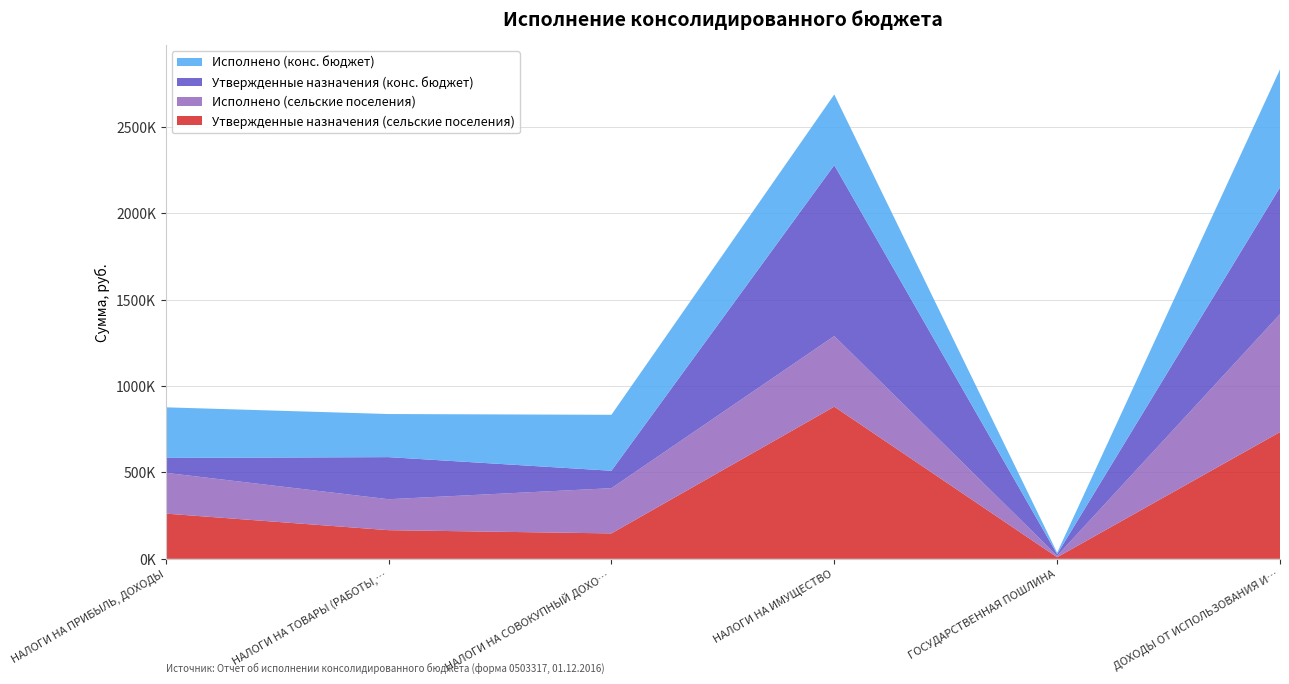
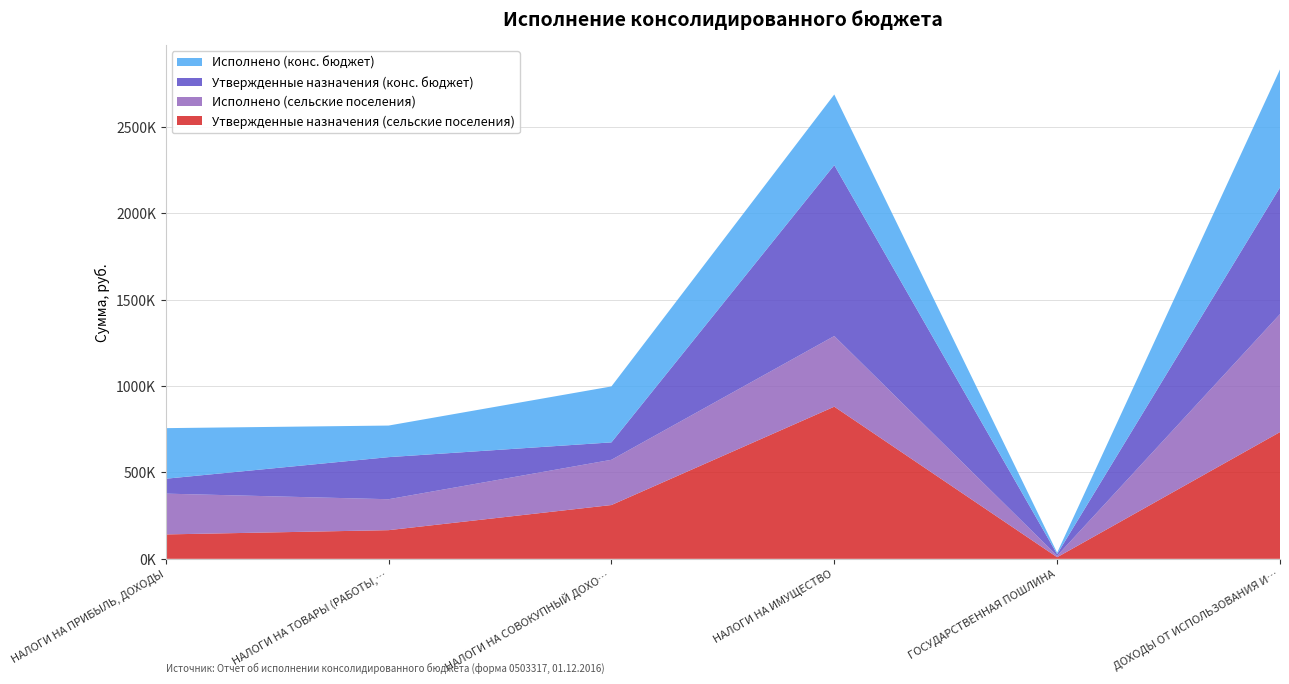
  {
    "Утвержденные назначения (сельские поселения)": {
-     "НАЛОГИ НА ПРИБЫЛЬ, ДОХОДЫ": 260000,
+     "НАЛОГИ НА ПРИБЫЛЬ, ДОХОДЫ": 140000,
      "НАЛОГИ НА ТОВАРЫ (РАБОТЫ,…": 170000,
-     "НАЛОГИ НА СОВОКУПНЫЙ ДОХО…": 150000,
+     "НАЛОГИ НА СОВОКУПНЫЙ ДОХО…": 310000,
      "НАЛОГИ НА ИМУЩЕСТВО": 880000,
      "ДОХОДЫ ОТ ИСПОЛЬЗОВАНИЯ И…": 730000
    },
    "Исполнено (сельские поселения)": {
      "НАЛОГИ НА ПРИБЫЛЬ, ДОХОДЫ": 240000,
      "НАЛОГИ НА ТОВАРЫ (РАБОТЫ,…": 180000,
      "НАЛОГИ НА СОВОКУПНЫЙ ДОХО…": 260000,
      "НАЛОГИ НА ИМУЩЕСТВО": 410000,
      "ДОХОДЫ ОТ ИСПОЛЬЗОВАНИЯ И…": 680000
    },
    "Утвержденные назначения (конс. бюджет)": {
      "НАЛОГИ НА ПРИБЫЛЬ, ДОХОДЫ": 90000,
      "НАЛОГИ НА ТОВАРЫ (РАБОТЫ,…": 240000,
      "НАЛОГИ НА СОВОКУПНЫЙ ДОХО…": 100000,
      "НАЛОГИ НА ИМУЩЕСТВО": 990000,
      "ДОХОДЫ ОТ ИСПОЛЬЗОВАНИЯ И…": 730000
    },
    "Исполнено (конс. бюджет)": {
      "НАЛОГИ НА ПРИБЫЛЬ, ДОХОДЫ": 290000,
-     "НАЛОГИ НА ТОВАРЫ (РАБОТЫ,…": 250000,
+     "НАЛОГИ НА ТОВАРЫ (РАБОТЫ,…": 180000,
      "НАЛОГИ НА СОВОКУПНЫЙ ДОХО…": 320000,
      "НАЛОГИ НА ИМУЩЕСТВО": 410000,
      "ДОХОДЫ ОТ ИСПОЛЬЗОВАНИЯ И…": 680000
    }
  }
